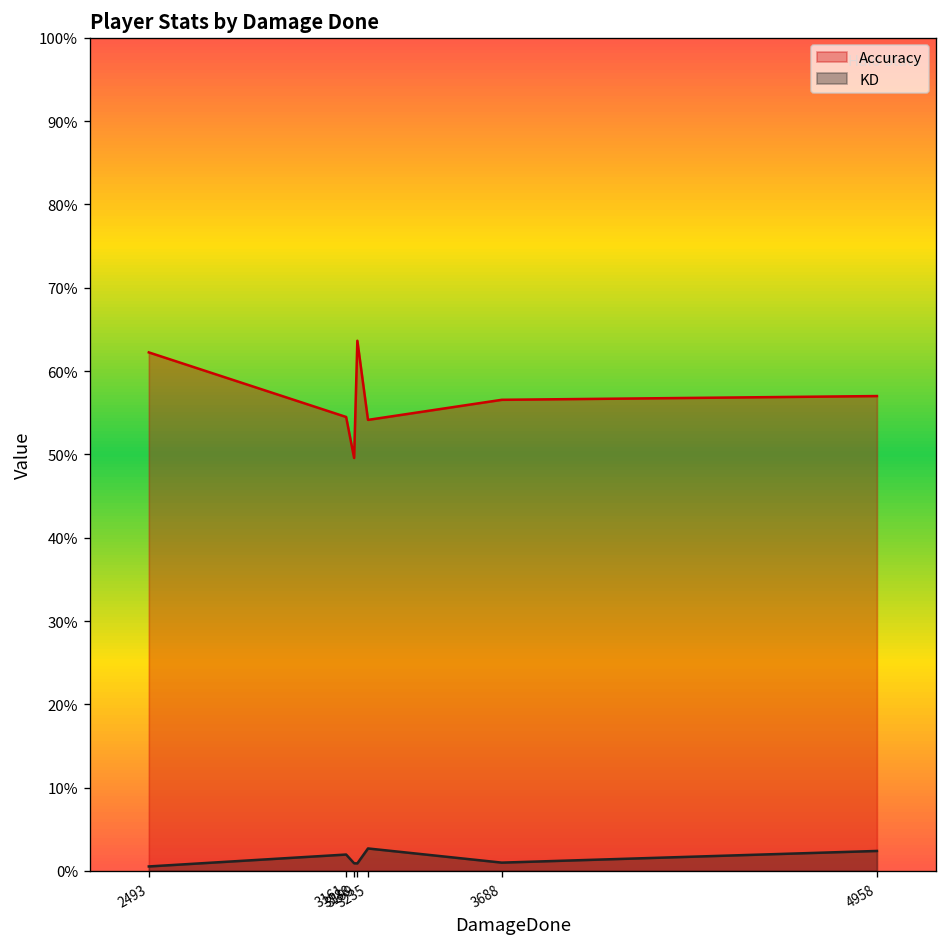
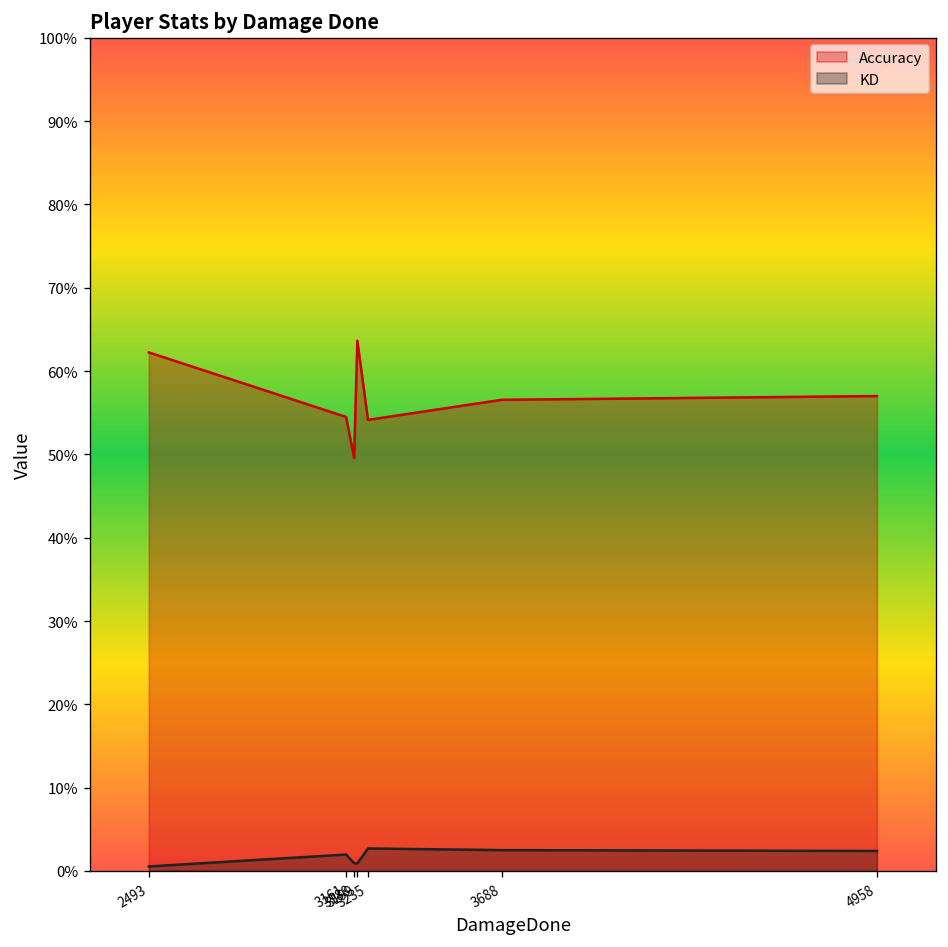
  {
    "Accuracy": {
      "2493": "62%",
      "3161": "54%",
      "3188": "50%",
      "3199": "64%",
      "3235": "54%",
      "3688": "57%",
      "4958": "57%"
    },
    "KD": {
      "2493": "1%",
      "3161": "2%",
      "3188": "1%",
      "3199": "1%",
      "3235": "3%",
-     "3688": "1%",
+     "3688": "3%",
      "4958": "2%"
    }
  }
